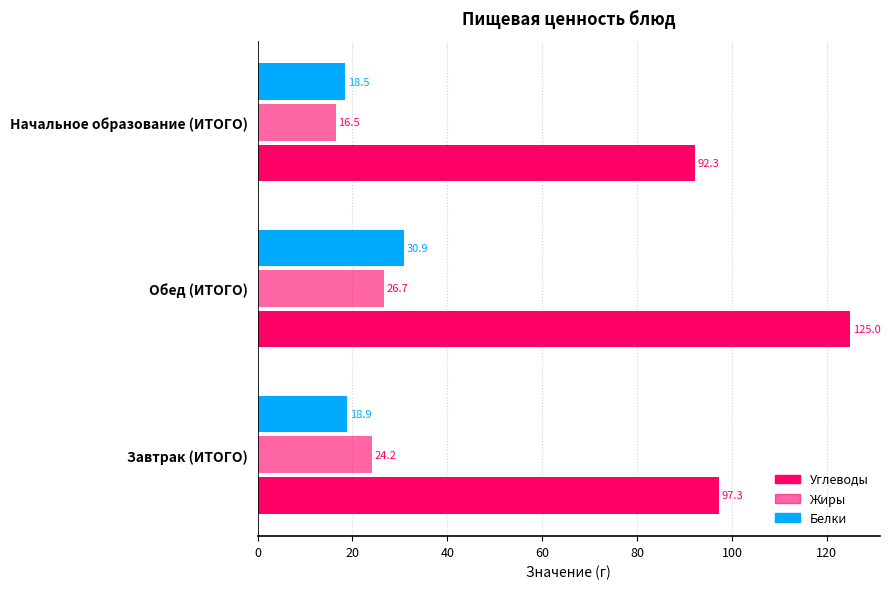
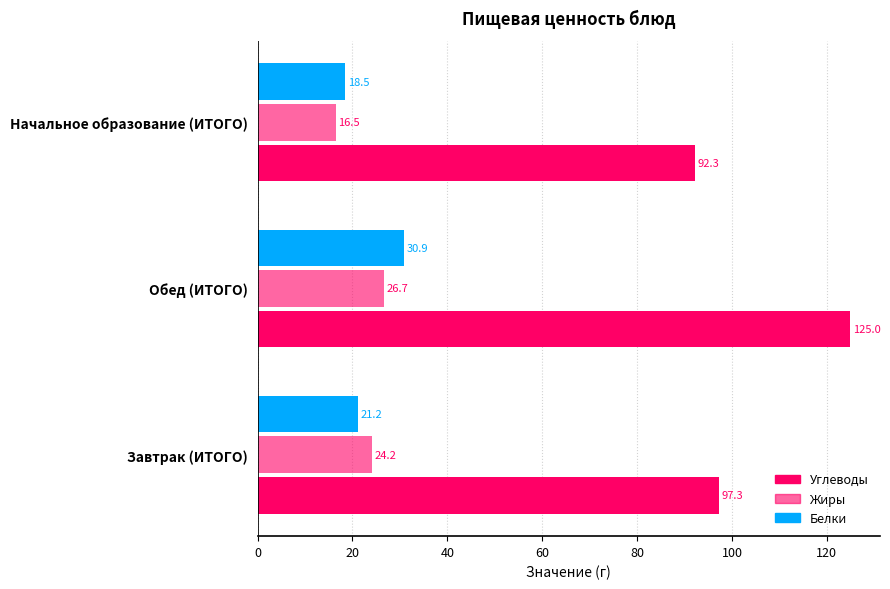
  {
    "Белки": {
      "Начальное образование (ИТОГО)": 18.5,
      "Обед (ИТОГО)": 30.9,
-     "Завтрак (ИТОГО)": 18.9
+     "Завтрак (ИТОГО)": 21.2
    }
  }
